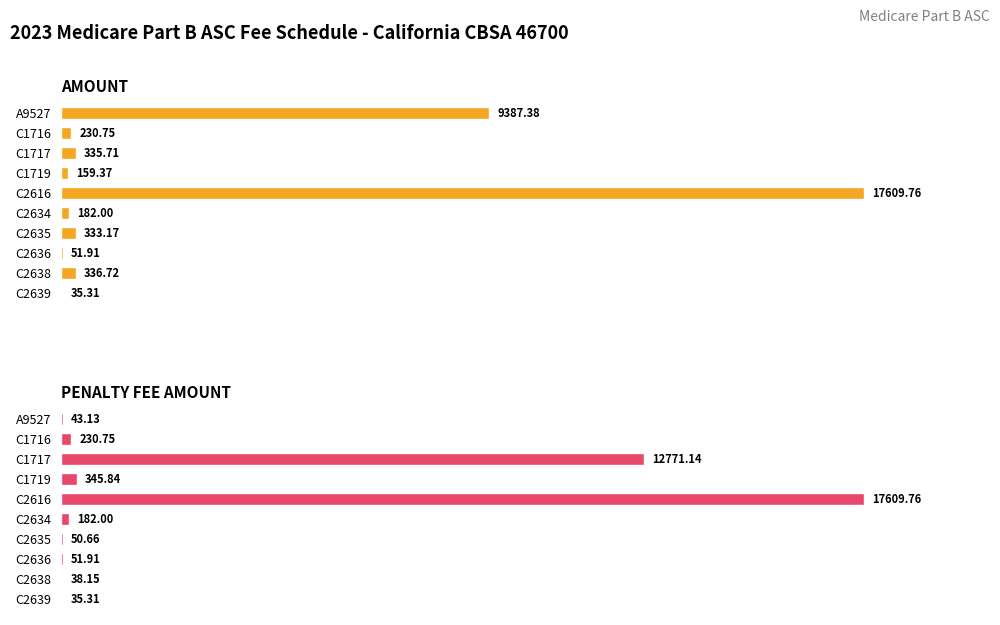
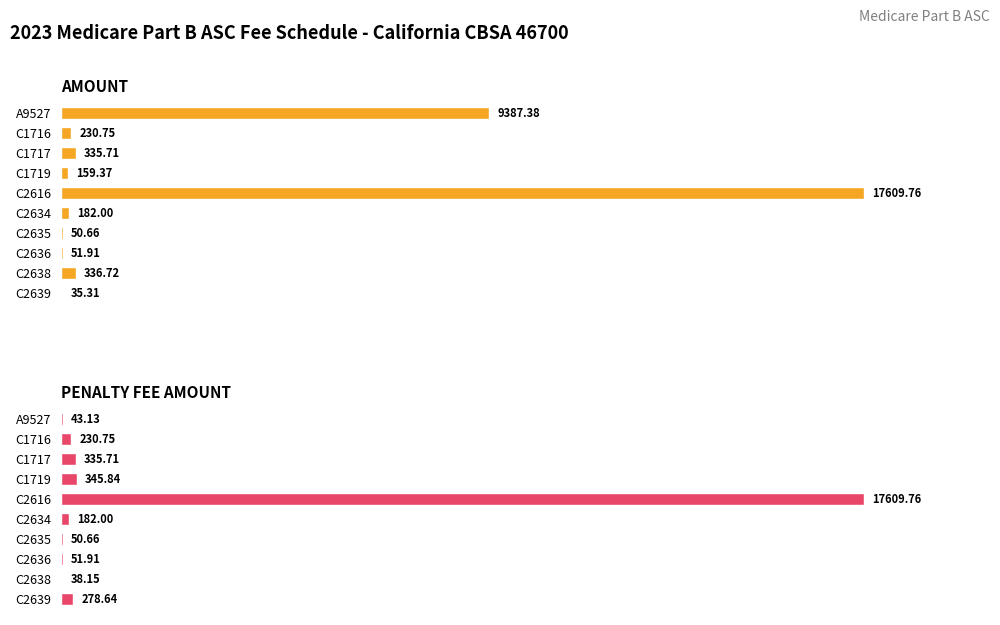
  {
    "AMOUNT": {
      "A9527": 9387.38,
      "C1716": 230.75,
      "C1717": 335.71,
      "C1719": 159.37,
      "C2616": 17609.76,
      "C2634": 182.00,
-     "C2635": 333.17,
+     "C2635": 50.66,
      "C2636": 51.91,
      "C2638": 336.72,
      "C2639": 35.31
    },
    "PENALTY FEE AMOUNT": {
      "A9527": 43.13,
      "C1716": 230.75,
-     "C1717": 12771.14,
+     "C1717": 335.71,
      "C1719": 345.84,
      "C2616": 17609.76,
      "C2634": 182.00,
      "C2635": 50.66,
      "C2636": 51.91,
      "C2638": 38.15,
-     "C2639": 35.31
+     "C2639": 278.64
    }
  }
